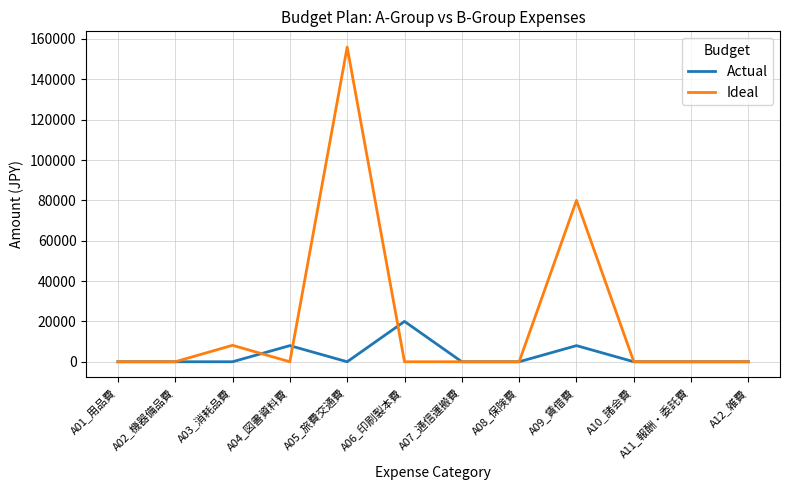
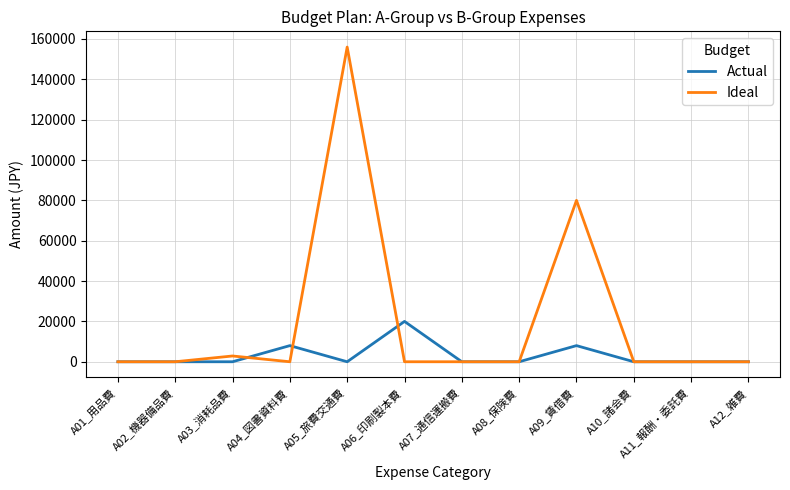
  {
    "Actual": {
      "A03_消耗品費": 0,
      "A04_図書資料費": 8000,
      "A05_旅費交通費": 0,
      "A06_印刷製本費": 20000,
      "A09_賃借費": 8000
    },
    "Ideal": {
-     "A03_消耗品費": 8000,
+     "A03_消耗品費": 3000,
      "A04_図書資料費": 0,
      "A05_旅費交通費": 156000,
      "A06_印刷製本費": 0,
      "A09_賃借費": 80000
    }
  }
